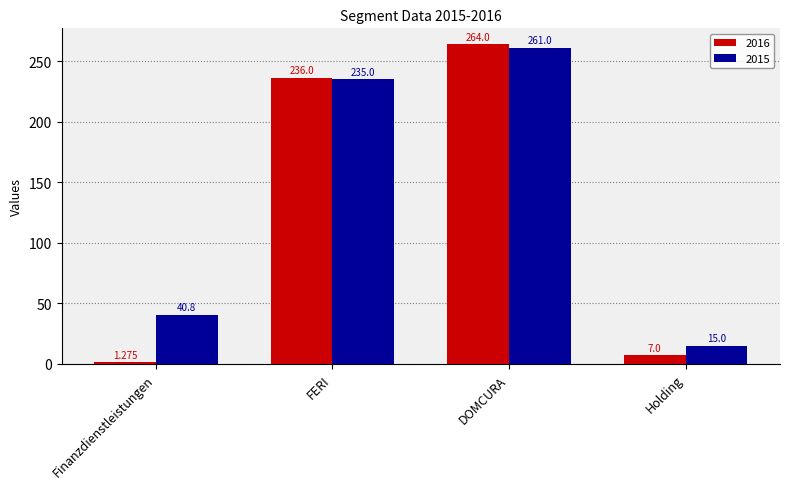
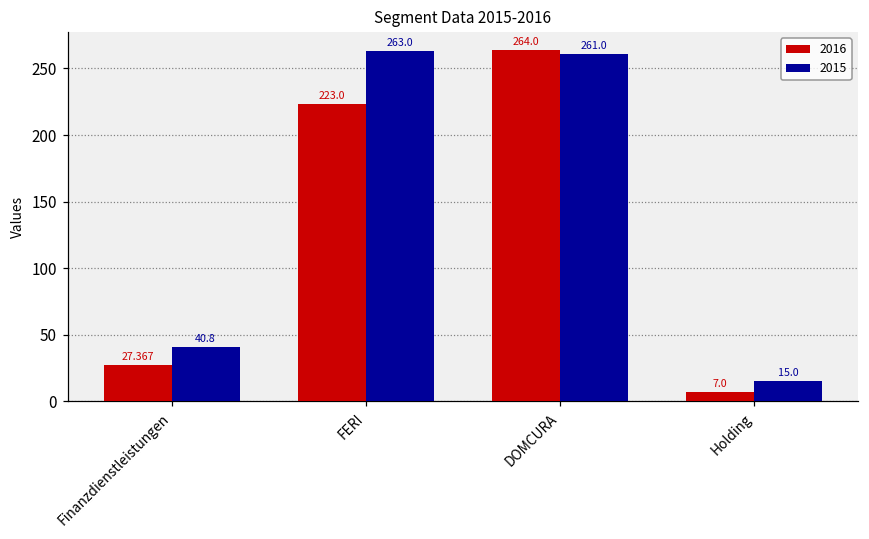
  {
    "2016": {
-     "Finanzdienstleistungen": 1.275,
-     "FERI": 236.0,
+     "Finanzdienstleistungen": 27.367,
+     "FERI": 223.0,
      "DOMCURA": 264.0,
      "Holding": 7.0
    },
    "2015": {
      "Finanzdienstleistungen": 40.8,
-     "FERI": 235.0,
+     "FERI": 263.0,
      "DOMCURA": 261.0,
      "Holding": 15.0
    }
  }
